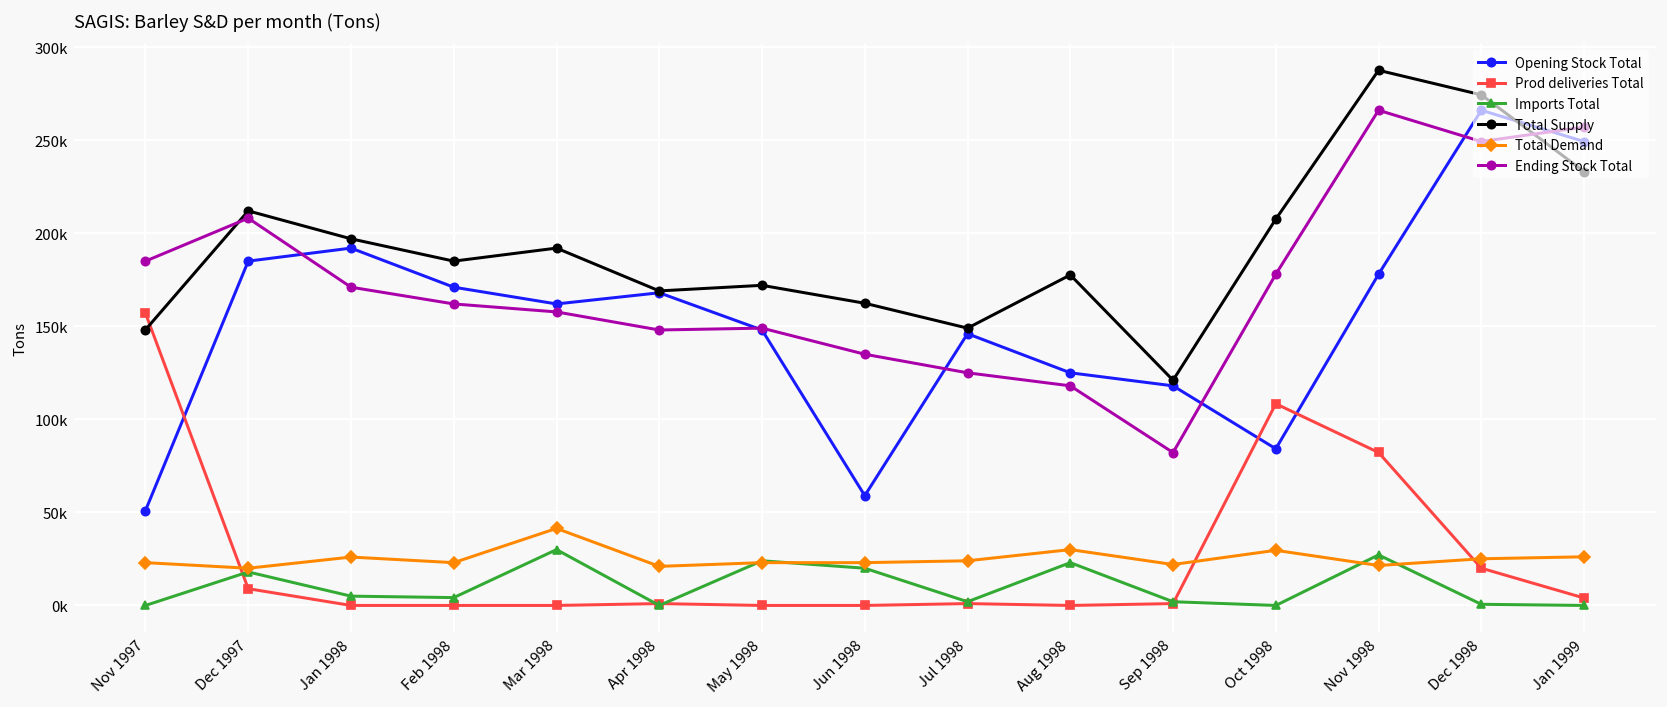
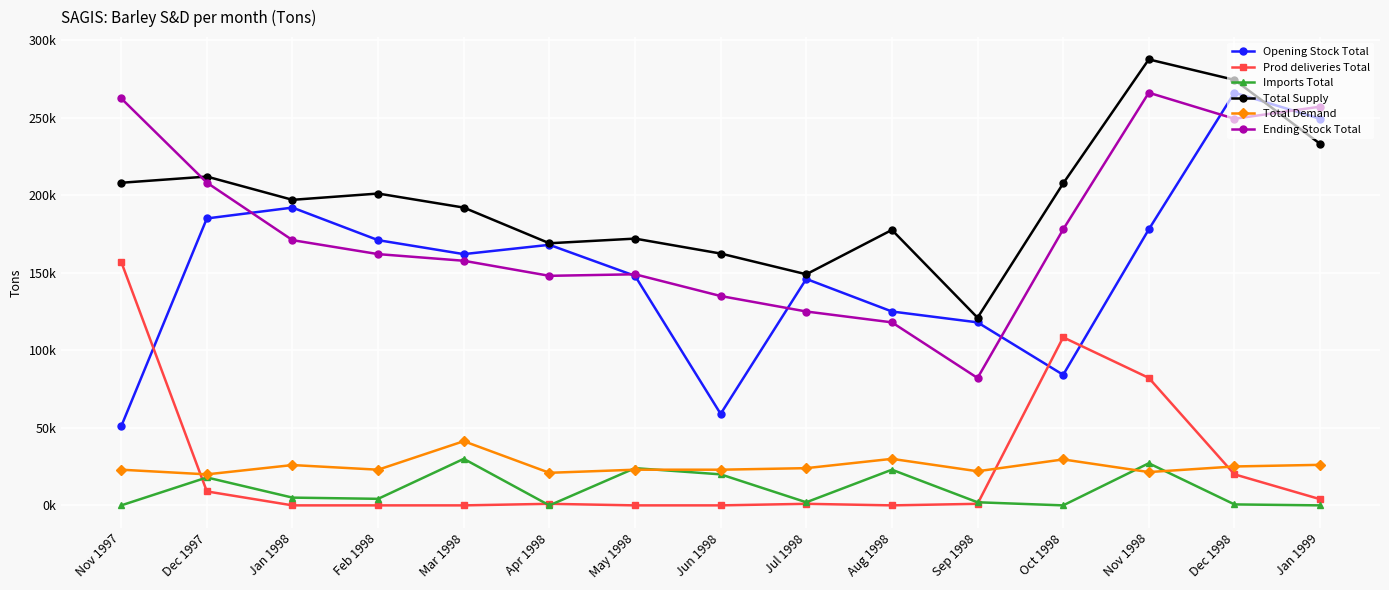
  {
    "Opening Stock Total": {
      "Nov 1997": 51000,
      "Dec 1997": 185000,
      "Jan 1998": 192000,
      "Feb 1998": 171000,
      "Mar 1998": 162000,
      "Jun 1998": 59000,
      "Jul 1998": 146000,
      "Aug 1998": 125000,
      "Sep 1998": 118000,
      "Oct 1998": 84000,
      "Nov 1998": 178000
    },
    "Prod deliveries Total": {
      "Nov 1997": 157000,
      "Dec 1997": 9000,
      "Jan 1998": 0,
      "Feb 1998": 0,
      "Mar 1998": 0,
      "May 1998": 0,
      "Jun 1998": 0,
      "Aug 1998": 0,
      "Oct 1998": 108000,
      "Nov 1998": 82000,
      "Dec 1998": 20000,
      "Jan 1999": 4000
    },
    "Imports Total": {
      "Nov 1997": 0,
      "Dec 1997": 18000,
      "Jan 1998": 5000,
      "Feb 1998": 4000,
      "Mar 1998": 30000,
      "Jun 1998": 20000,
      "Aug 1998": 23000,
      "Oct 1998": 0,
      "Nov 1998": 27000,
      "Dec 1998": 1000,
      "Jan 1999": 0
    },
    "Total Supply": {
-     "Nov 1997": 148000,
+     "Nov 1997": 208000,
      "Dec 1997": 212000,
      "Jan 1998": 197000,
-     "Feb 1998": 185000,
+     "Feb 1998": 201000,
      "Mar 1998": 192000,
      "May 1998": 172000,
      "Jun 1998": 162000,
      "Jul 1998": 149000,
      "Aug 1998": 178000,
      "Sep 1998": 121000,
      "Oct 1998": 208000,
      "Nov 1998": 288000,
      "Jan 1999": 233000
    },
    "Total Demand": {
      "Nov 1997": 23000,
      "Dec 1997": 20000,
      "Jan 1998": 26000,
      "Feb 1998": 23000,
      "Mar 1998": 41000,
      "Apr 1998": 21000,
      "Jun 1998": 23000,
      "Jul 1998": 24000,
      "Aug 1998": 30000,
      "Sep 1998": 22000,
      "Oct 1998": 30000,
      "Nov 1998": 21000,
      "Dec 1998": 25000,
      "Jan 1999": 26000
    },
    "Ending Stock Total": {
-     "Nov 1997": 185000,
+     "Nov 1997": 262000,
      "Dec 1997": 208000,
      "Jan 1998": 171000,
      "Feb 1998": 162000,
      "Mar 1998": 158000,
      "Apr 1998": 148000,
      "Jun 1998": 135000,
      "Jul 1998": 125000,
      "Aug 1998": 118000,
      "Sep 1998": 82000,
      "Oct 1998": 178000,
      "Nov 1998": 266000
    }
  }
